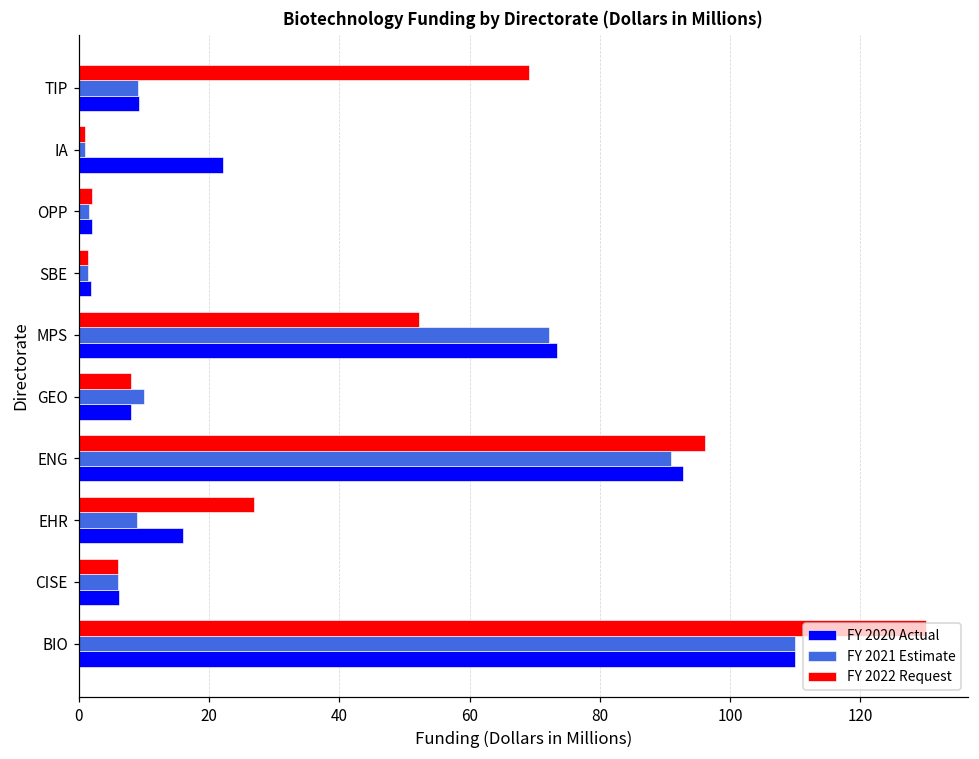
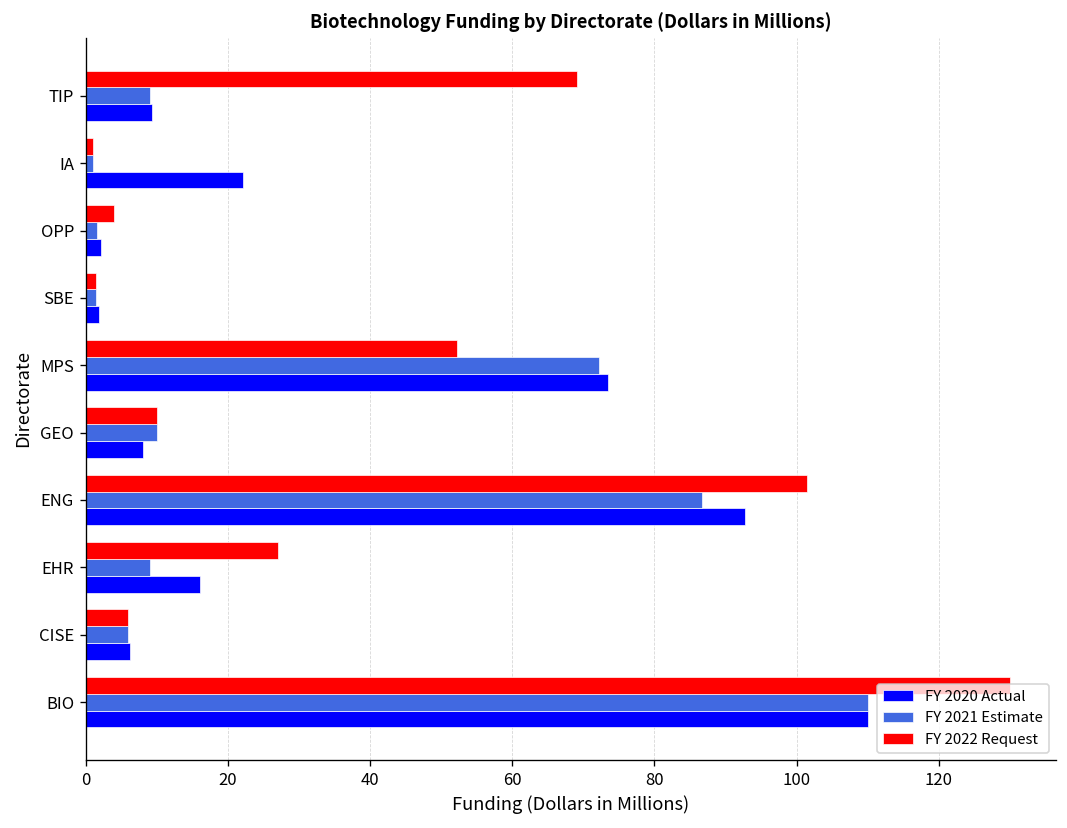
  {
    "FY 2020 Actual": {
      "TIP": 9,
      "IA": 22,
      "OPP": 2,
      "SBE": 2,
      "MPS": 73,
      "GEO": 8,
      "ENG": 93,
      "EHR": 16,
      "CISE": 6,
      "BIO": 110
    },
    "FY 2021 Estimate": {
      "TIP": 9,
      "IA": 1,
      "OPP": 2,
      "SBE": 2,
      "MPS": 72,
      "GEO": 10,
-     "ENG": 91,
+     "ENG": 87,
      "EHR": 9,
      "CISE": 6,
      "BIO": 110
    },
    "FY 2022 Request": {
      "TIP": 69,
      "IA": 1,
-     "OPP": 2,
+     "OPP": 4,
      "SBE": 2,
      "MPS": 52,
-     "GEO": 8,
-     "ENG": 96,
+     "GEO": 10,
+     "ENG": 102,
      "EHR": 27,
      "CISE": 6
    }
  }
